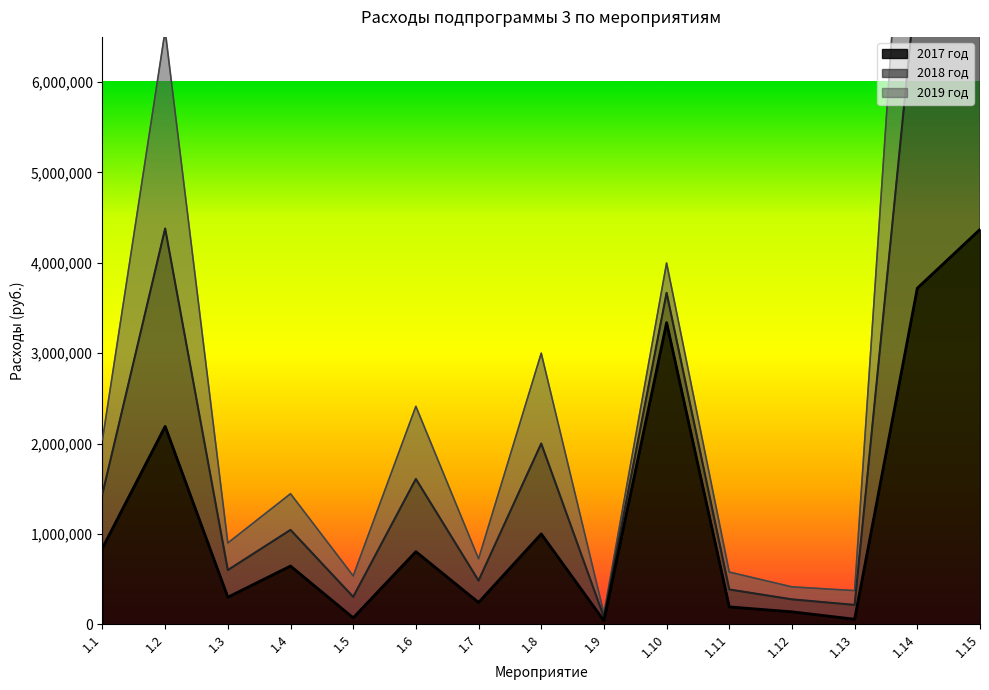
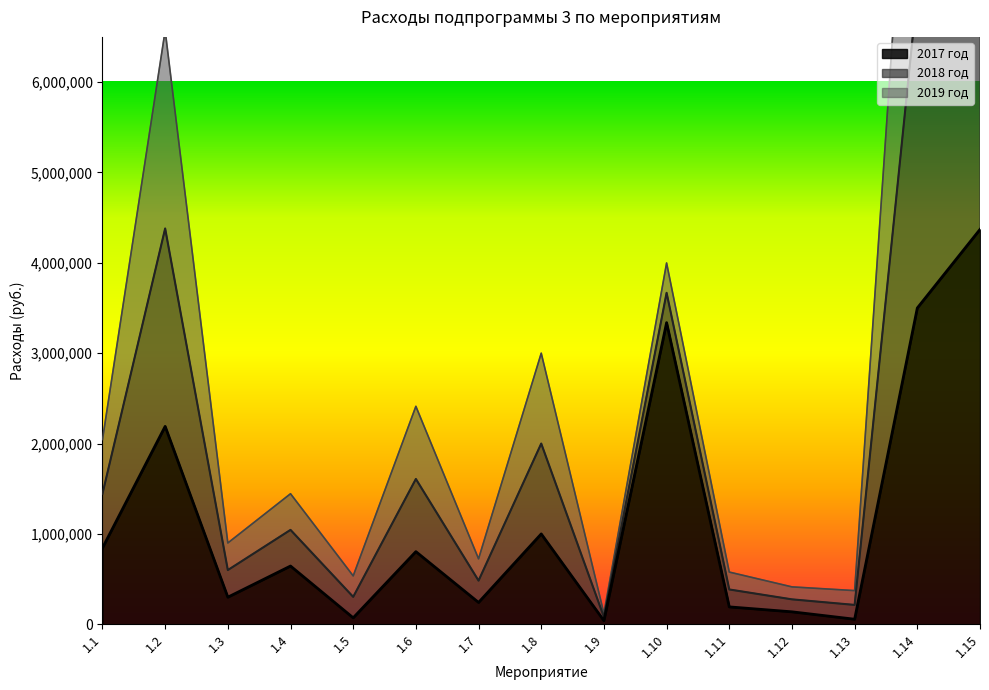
  {
    "2017 год": {
      "1.1": "800,000",
      "1.2": "2,200,000",
      "1.3": "300,000",
      "1.4": "600,000",
      "1.5": "100,000",
      "1.6": "800,000",
      "1.7": "200,000",
      "1.8": "1,000,000",
      "1.9": "0",
      "1.10": "3,300,000",
      "1.11": "200,000",
      "1.12": "100,000",
      "1.13": "100,000",
-     "1.14": "3,700,000",
+     "1.14": "3,500,000",
      "1.15": "4,400,000"
    }
  }
